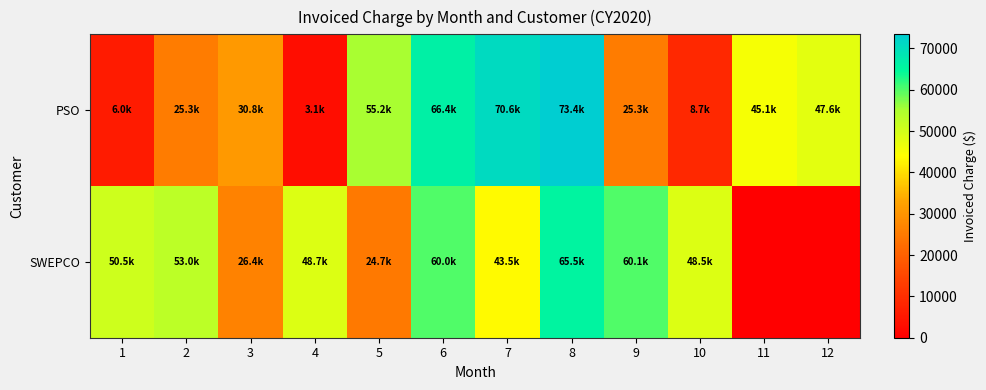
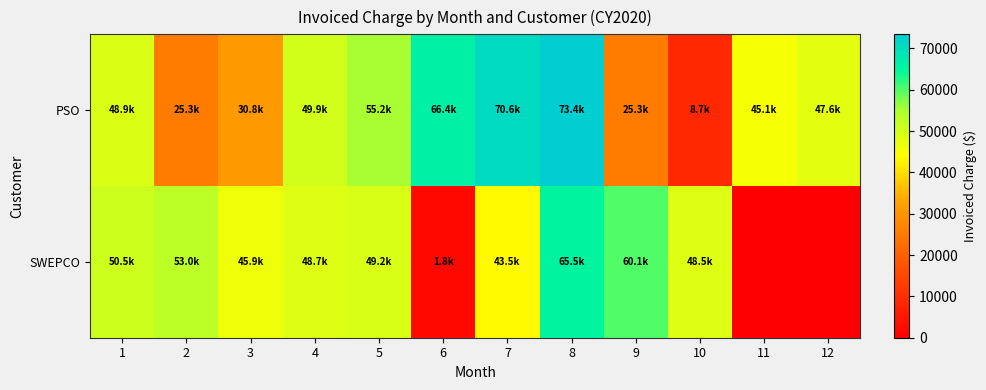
  {
    "PSO": {
-     "1": "6.0k",
+     "1": "48.9k",
      "2": "25.3k",
      "3": "30.8k",
-     "4": "3.1k",
+     "4": "49.9k",
      "5": "55.2k",
      "6": "66.4k",
      "7": "70.6k",
      "8": "73.4k",
      "9": "25.3k",
      "10": "8.7k",
      "11": "45.1k",
      "12": "47.6k"
    },
    "SWEPCO": {
      "1": "50.5k",
      "2": "53.0k",
-     "3": "26.4k",
+     "3": "45.9k",
      "4": "48.7k",
-     "5": "24.7k",
-     "6": "60.0k",
+     "5": "49.2k",
+     "6": "1.8k",
      "7": "43.5k",
      "8": "65.5k",
      "9": "60.1k",
      "10": "48.5k"
    }
  }
